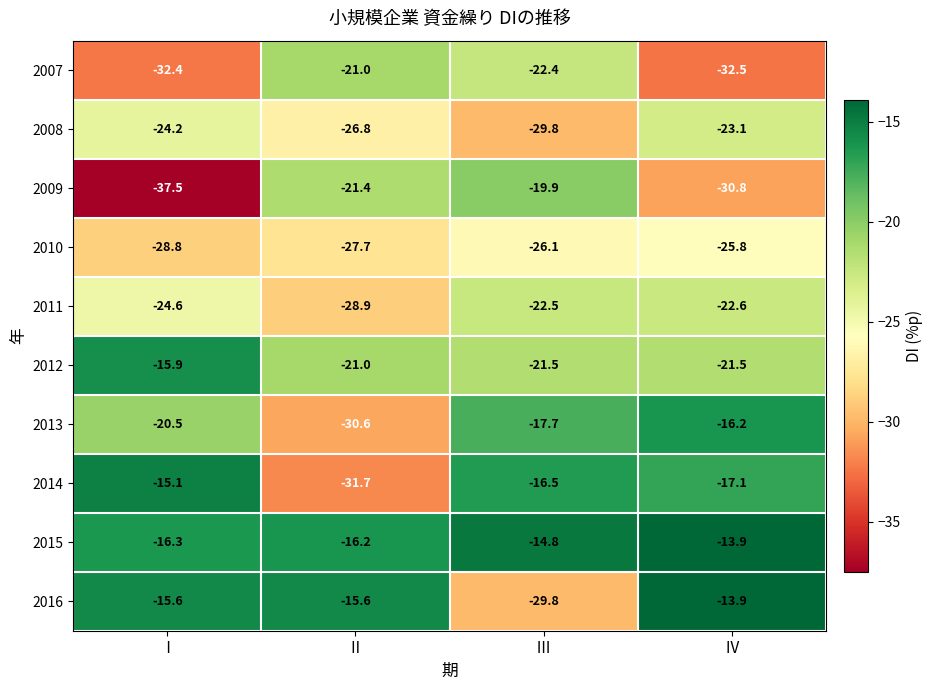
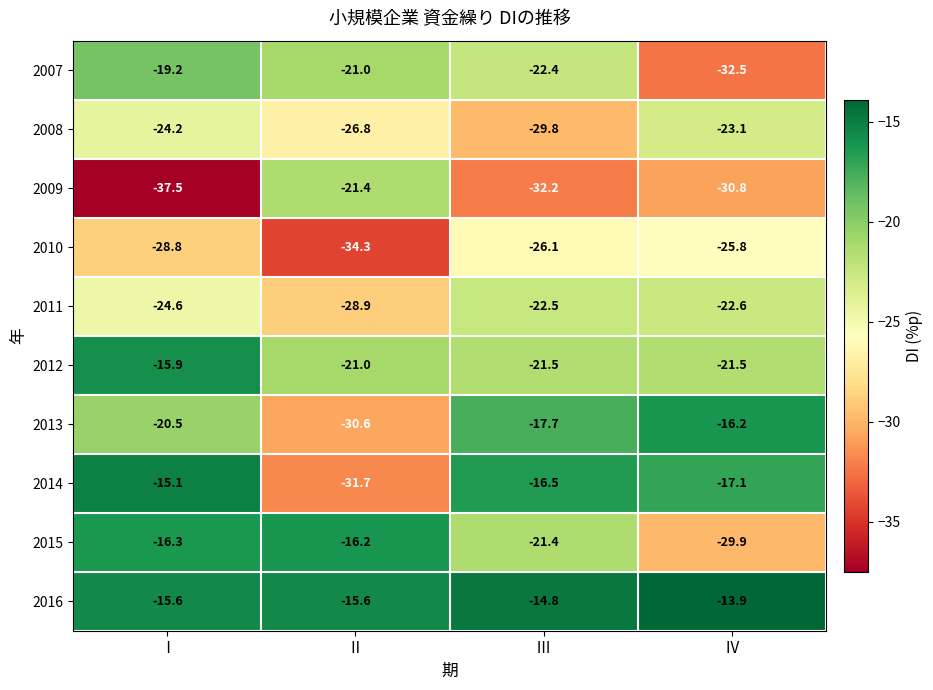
  {
    "2007": {
-     "Ⅰ": -32.4,
+     "Ⅰ": -19.2,
      "Ⅱ": -21.0,
      "Ⅲ": -22.4,
      "Ⅳ": -32.5
    },
    "2008": {
      "Ⅰ": -24.2,
      "Ⅱ": -26.8,
      "Ⅲ": -29.8,
      "Ⅳ": -23.1
    },
    "2009": {
      "Ⅰ": -37.5,
      "Ⅱ": -21.4,
-     "Ⅲ": -19.9,
+     "Ⅲ": -32.2,
      "Ⅳ": -30.8
    },
    "2010": {
      "Ⅰ": -28.8,
-     "Ⅱ": -27.7,
+     "Ⅱ": -34.3,
      "Ⅲ": -26.1,
      "Ⅳ": -25.8
    },
    "2011": {
      "Ⅰ": -24.6,
      "Ⅱ": -28.9,
      "Ⅲ": -22.5,
      "Ⅳ": -22.6
    },
    "2012": {
      "Ⅰ": -15.9,
      "Ⅱ": -21.0,
      "Ⅲ": -21.5,
      "Ⅳ": -21.5
    },
    "2013": {
      "Ⅰ": -20.5,
      "Ⅱ": -30.6,
      "Ⅲ": -17.7,
      "Ⅳ": -16.2
    },
    "2014": {
      "Ⅰ": -15.1,
      "Ⅱ": -31.7,
      "Ⅲ": -16.5,
      "Ⅳ": -17.1
    },
    "2015": {
      "Ⅰ": -16.3,
      "Ⅱ": -16.2,
-     "Ⅲ": -14.8,
-     "Ⅳ": -13.9
+     "Ⅲ": -21.4,
+     "Ⅳ": -29.9
    },
    "2016": {
      "Ⅰ": -15.6,
      "Ⅱ": -15.6,
-     "Ⅲ": -29.8,
+     "Ⅲ": -14.8,
      "Ⅳ": -13.9
    }
  }
